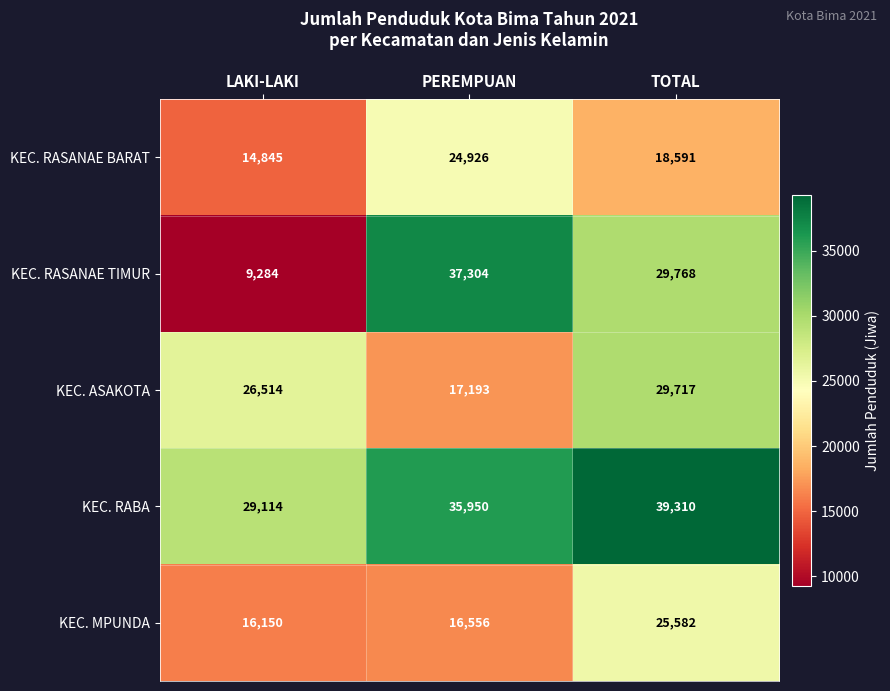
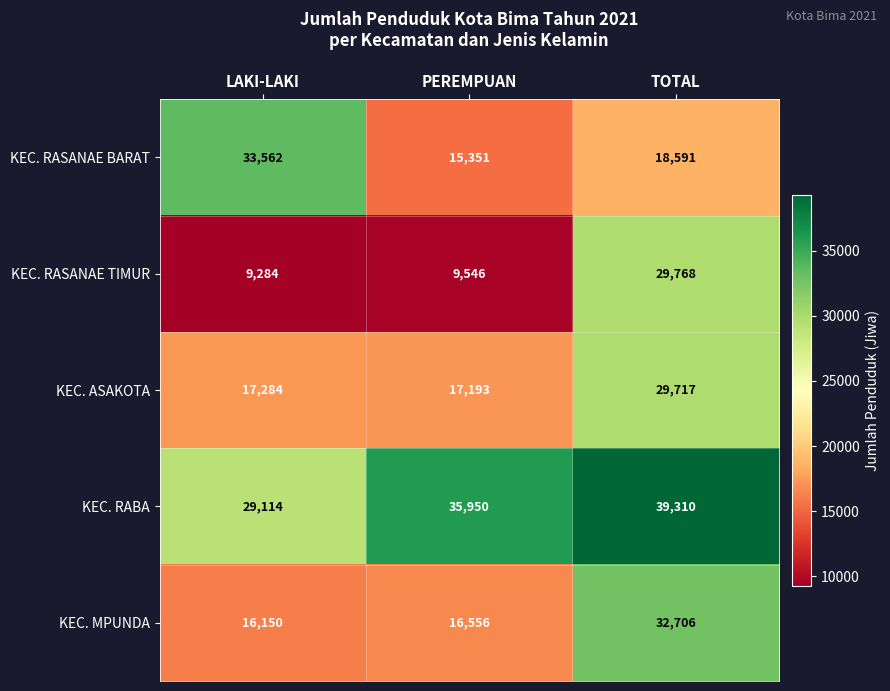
  {
    "KEC. RASANAE BARAT": {
-     "LAKI-LAKI": "14,845",
-     "PEREMPUAN": "24,926",
+     "LAKI-LAKI": "33,562",
+     "PEREMPUAN": "15,351",
      "TOTAL": "18,591"
    },
    "KEC. RASANAE TIMUR": {
      "LAKI-LAKI": "9,284",
-     "PEREMPUAN": "37,304",
+     "PEREMPUAN": "9,546",
      "TOTAL": "29,768"
    },
    "KEC. ASAKOTA": {
-     "LAKI-LAKI": "26,514",
+     "LAKI-LAKI": "17,284",
      "PEREMPUAN": "17,193",
      "TOTAL": "29,717"
    },
    "KEC. RABA": {
      "LAKI-LAKI": "29,114",
      "PEREMPUAN": "35,950",
      "TOTAL": "39,310"
    },
    "KEC. MPUNDA": {
      "LAKI-LAKI": "16,150",
      "PEREMPUAN": "16,556",
-     "TOTAL": "25,582"
+     "TOTAL": "32,706"
    }
  }
